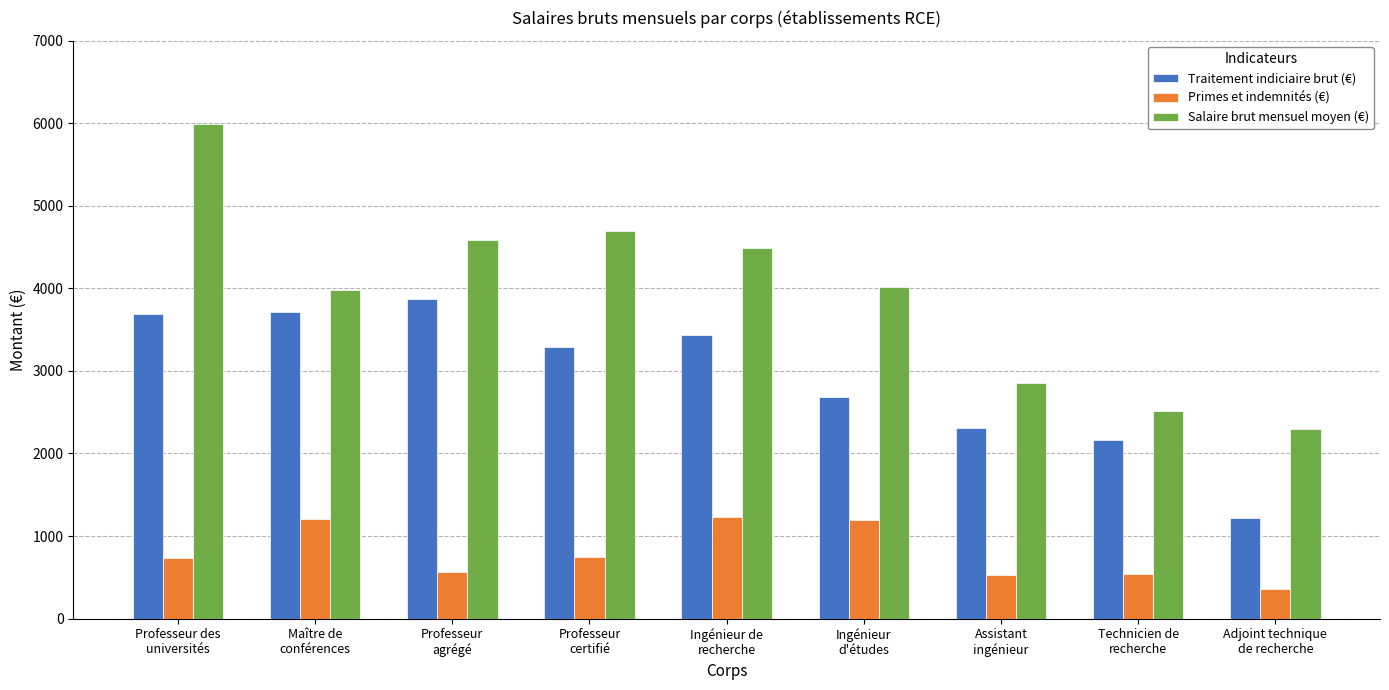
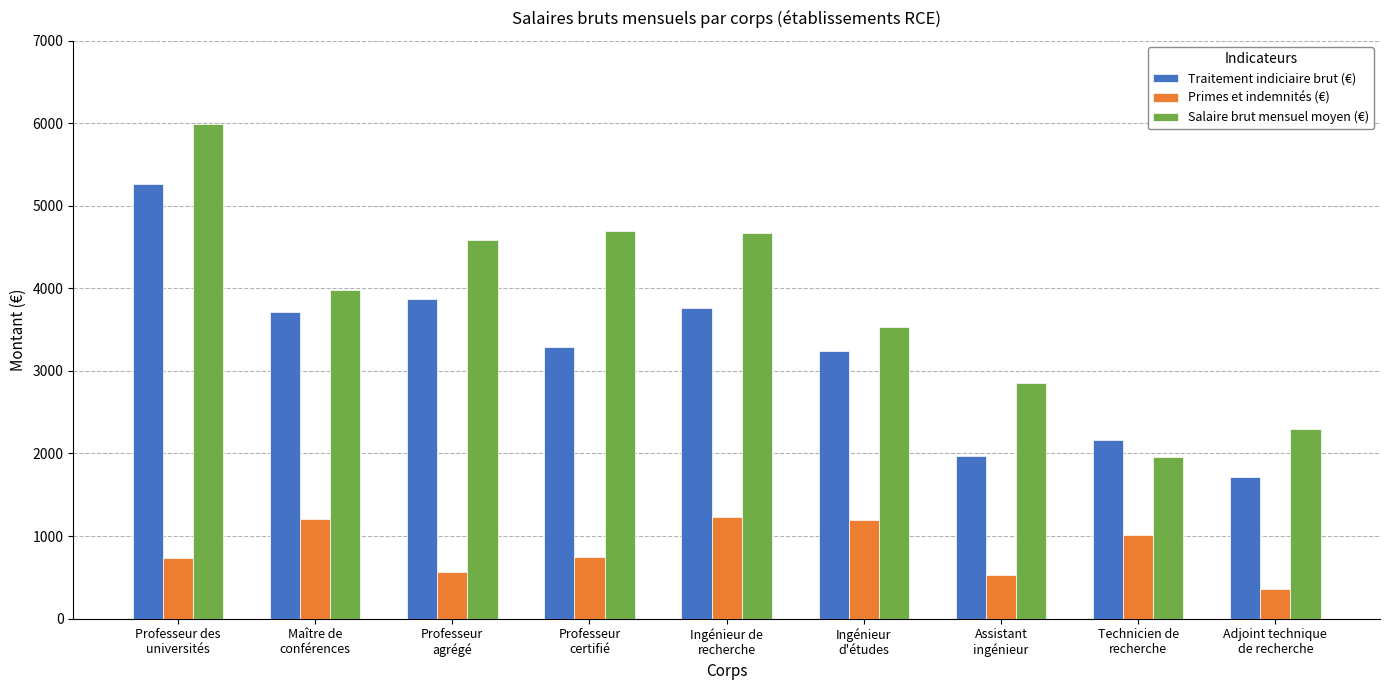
  {
    "Traitement indiciaire brut (€)": {
-     "Professeur des universités": 3700,
+     "Professeur des universités": 5300,
      "Maître de conférences": 3700,
      "Professeur agrégé": 3900,
      "Professeur certifié": 3300,
-     "Ingénieur de recherche": 3400,
-     "Ingénieur d'études": 2700,
-     "Assistant ingénieur": 2300,
+     "Ingénieur de recherche": 3800,
+     "Ingénieur d'études": 3200,
+     "Assistant ingénieur": 2000,
      "Technicien de recherche": 2200,
-     "Adjoint technique de recherche": 1200
+     "Adjoint technique de recherche": 1700
    },
    "Primes et indemnités (€)": {
      "Professeur des universités": 700,
      "Maître de conférences": 1200,
      "Professeur agrégé": 600,
      "Professeur certifié": 700,
      "Ingénieur de recherche": 1200,
      "Ingénieur d'études": 1200,
      "Assistant ingénieur": 500,
-     "Technicien de recherche": 500,
+     "Technicien de recherche": 1000,
      "Adjoint technique de recherche": 400
    },
    "Salaire brut mensuel moyen (€)": {
      "Professeur des universités": 6000,
      "Maître de conférences": 4000,
      "Professeur agrégé": 4600,
      "Professeur certifié": 4700,
-     "Ingénieur de recherche": 4500,
-     "Ingénieur d'études": 4000,
+     "Ingénieur de recherche": 4700,
+     "Ingénieur d'études": 3500,
      "Assistant ingénieur": 2900,
-     "Technicien de recherche": 2500,
+     "Technicien de recherche": 2000,
      "Adjoint technique de recherche": 2300
    }
  }
